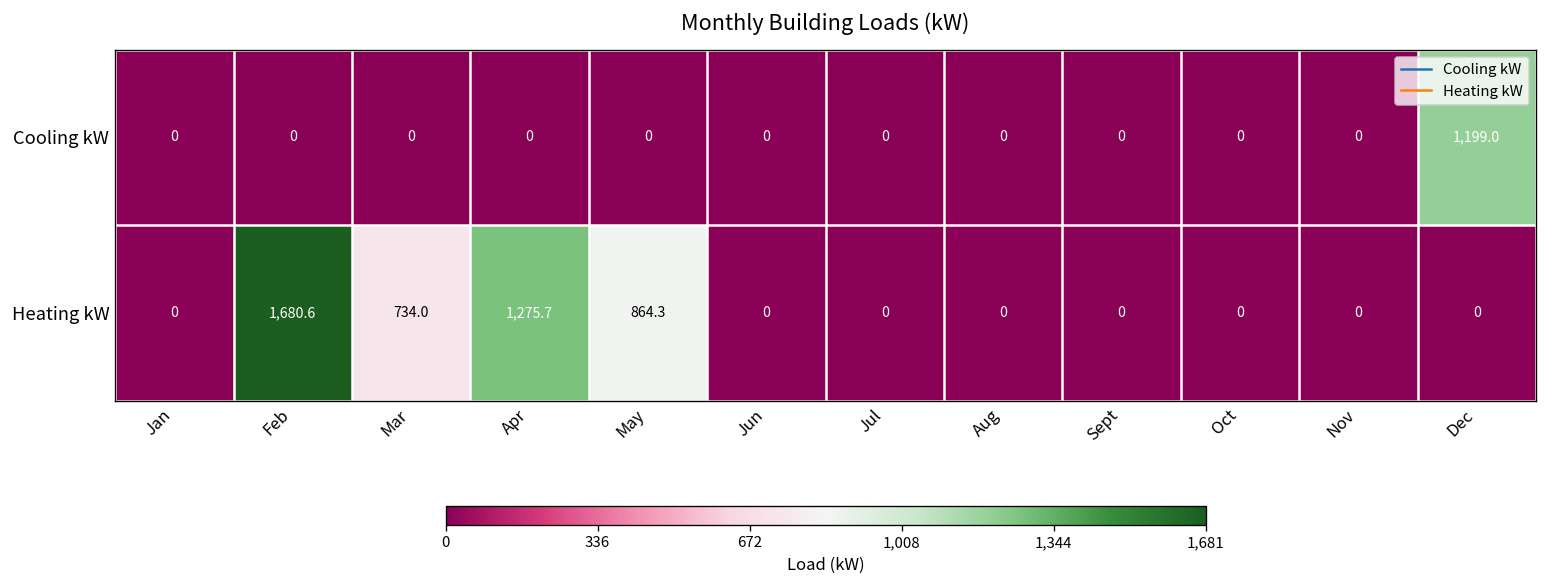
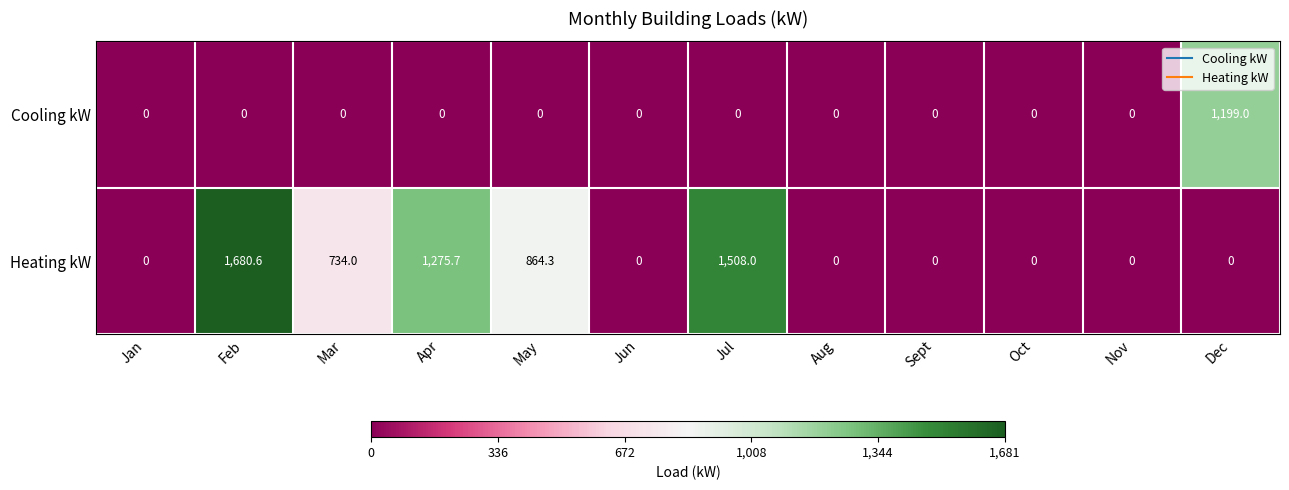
  {
    "Cooling kW": {
      "Jan": "0",
      "Feb": "0",
      "Mar": "0",
      "Apr": "0",
      "May": "0",
      "Jun": "0",
      "Jul": "0",
      "Aug": "0",
      "Sept": "0",
      "Oct": "0",
      "Nov": "0",
      "Dec": "1,199.0"
    },
    "Heating kW": {
      "Jan": "0",
      "Feb": "1,680.6",
      "Mar": "734.0",
      "Apr": "1,275.7",
      "May": "864.3",
      "Jun": "0",
-     "Jul": "0",
+     "Jul": "1,508.0",
      "Aug": "0",
      "Sept": "0",
      "Oct": "0",
      "Nov": "0",
      "Dec": "0"
    }
  }
